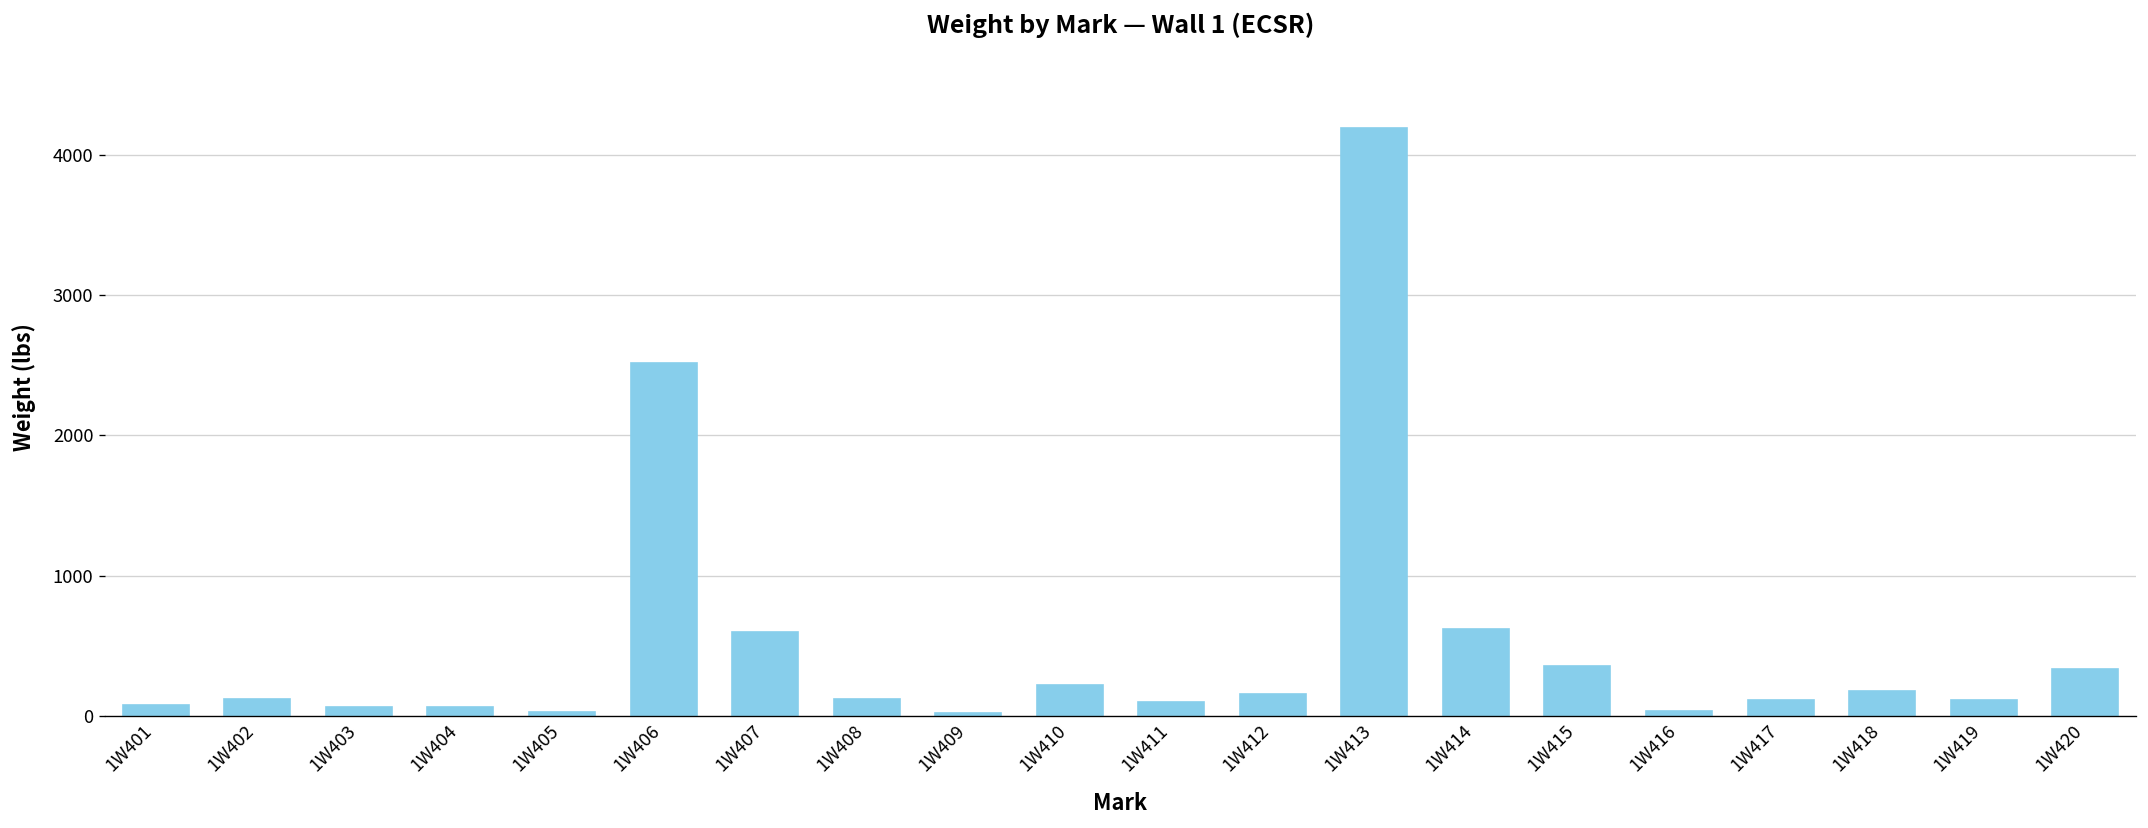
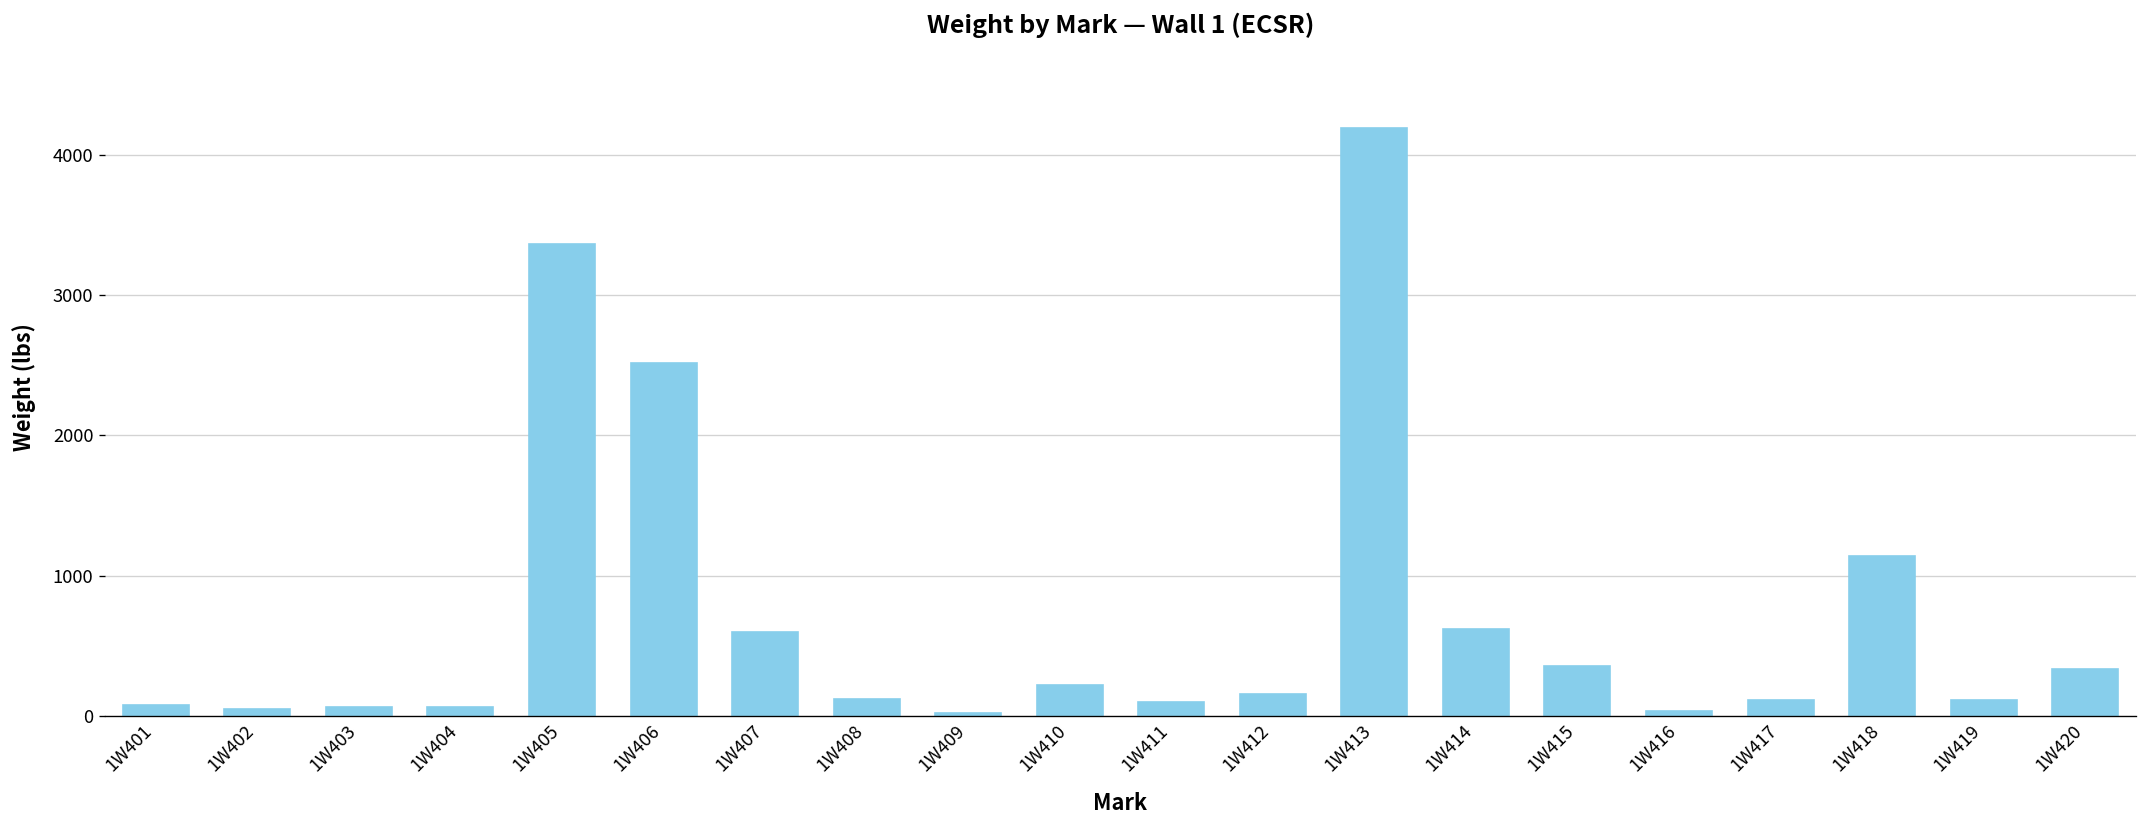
  {
    "1W401": 80,
-   "1W402": 120,
+   "1W402": 50,
    "1W403": 70,
    "1W404": 60,
-   "1W405": 30,
+   "1W405": 3360,
    "1W406": 2520,
    "1W407": 600,
    "1W408": 120,
    "1W410": 220,
    "1W411": 100,
    "1W412": 160,
    "1W413": 4190,
    "1W414": 620,
    "1W415": 350,
    "1W416": 30,
    "1W417": 110,
-   "1W418": 180,
+   "1W418": 1140,
    "1W419": 120,
    "1W420": 340
  }
